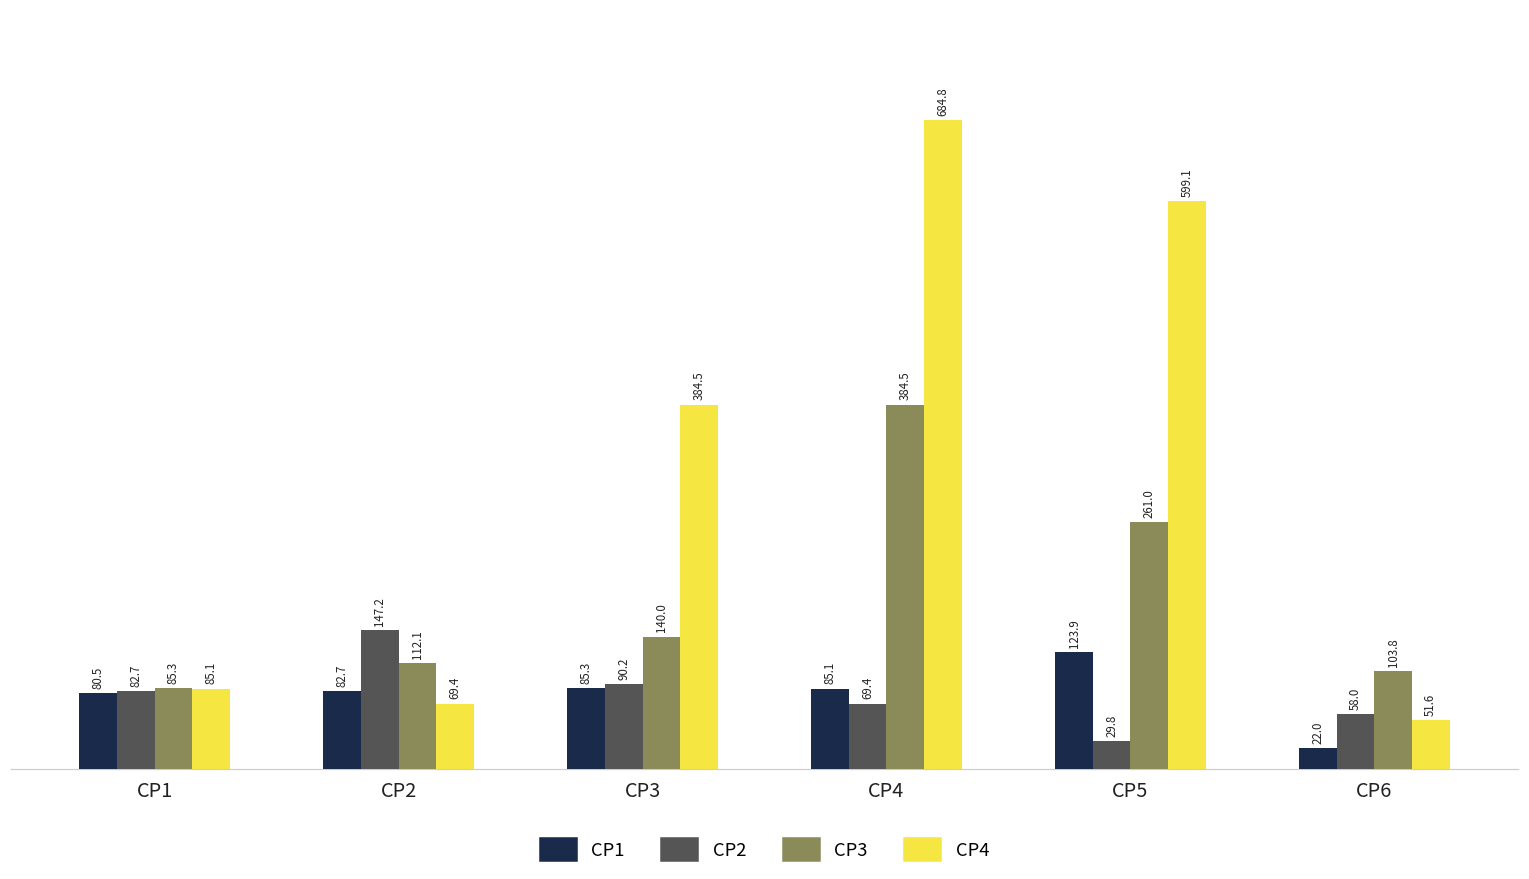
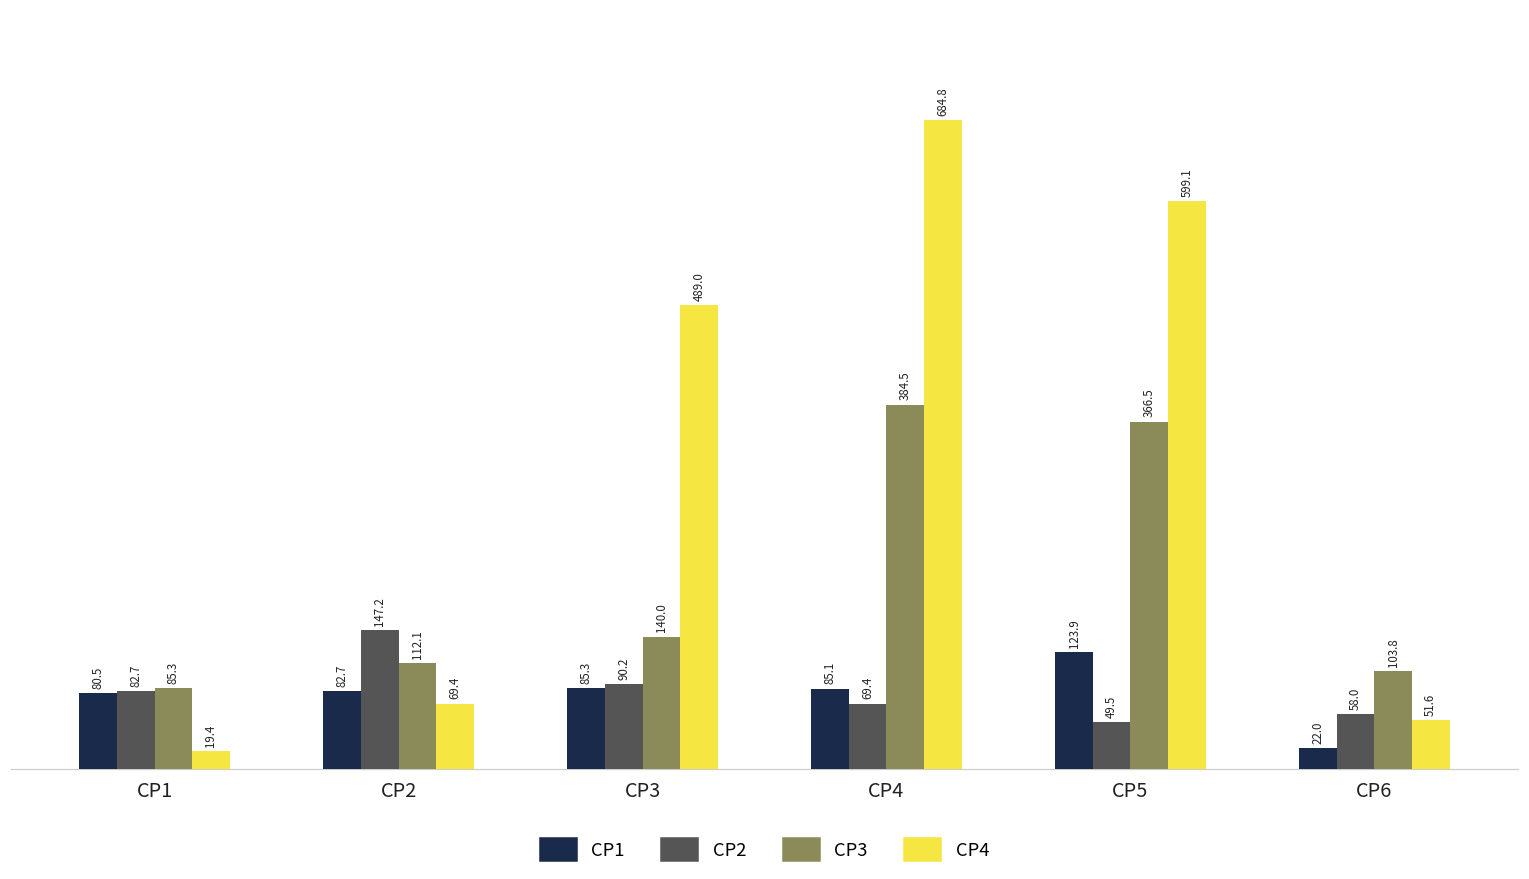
  {
    "CP1": {
      "CP1": 80.5,
      "CP2": 82.7,
      "CP3": 85.3,
      "CP4": 85.1,
      "CP5": 123.9,
      "CP6": 22.0
    },
    "CP2": {
      "CP1": 82.7,
      "CP2": 147.2,
      "CP3": 90.2,
      "CP4": 69.4,
-     "CP5": 29.8,
+     "CP5": 49.5,
      "CP6": 58.0
    },
    "CP3": {
      "CP1": 85.3,
      "CP2": 112.1,
      "CP3": 140.0,
      "CP4": 384.5,
-     "CP5": 261.0,
+     "CP5": 366.5,
      "CP6": 103.8
    },
    "CP4": {
-     "CP1": 85.1,
+     "CP1": 19.4,
      "CP2": 69.4,
-     "CP3": 384.5,
+     "CP3": 489.0,
      "CP4": 684.8,
      "CP5": 599.1,
      "CP6": 51.6
    }
  }
